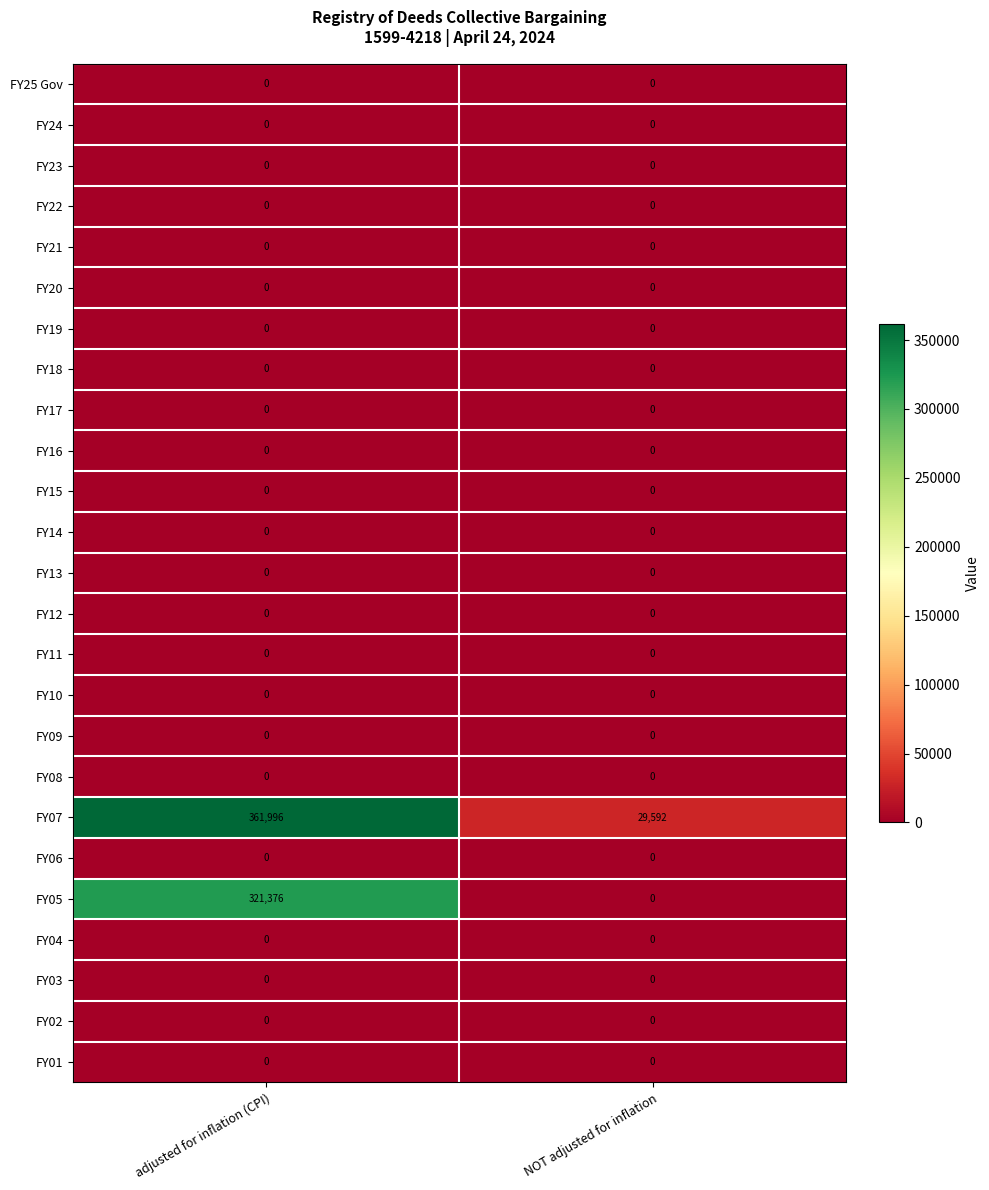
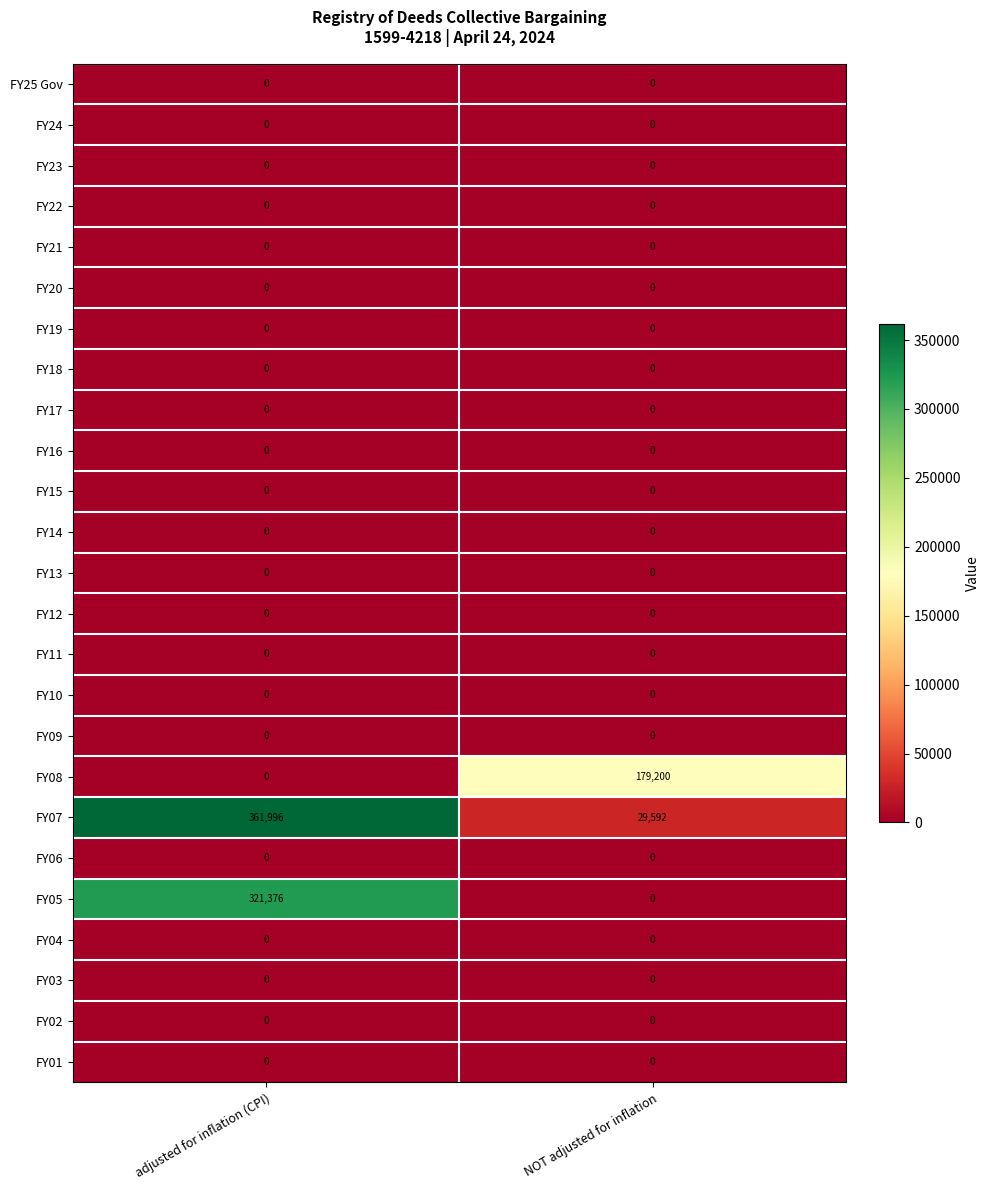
  {
    "FY25 Gov": {
      "adjusted for inflation (CPI)": "0",
      "NOT adjusted for inflation": "0"
    },
    "FY24": {
      "adjusted for inflation (CPI)": "0",
      "NOT adjusted for inflation": "0"
    },
    "FY23": {
      "adjusted for inflation (CPI)": "0",
      "NOT adjusted for inflation": "0"
    },
    "FY22": {
      "adjusted for inflation (CPI)": "0",
      "NOT adjusted for inflation": "0"
    },
    "FY21": {
      "adjusted for inflation (CPI)": "0",
      "NOT adjusted for inflation": "0"
    },
    "FY20": {
      "adjusted for inflation (CPI)": "0",
      "NOT adjusted for inflation": "0"
    },
    "FY19": {
      "adjusted for inflation (CPI)": "0",
      "NOT adjusted for inflation": "0"
    },
    "FY18": {
      "adjusted for inflation (CPI)": "0",
      "NOT adjusted for inflation": "0"
    },
    "FY17": {
      "adjusted for inflation (CPI)": "0",
      "NOT adjusted for inflation": "0"
    },
    "FY16": {
      "adjusted for inflation (CPI)": "0",
      "NOT adjusted for inflation": "0"
    },
    "FY15": {
      "adjusted for inflation (CPI)": "0",
      "NOT adjusted for inflation": "0"
    },
    "FY14": {
      "adjusted for inflation (CPI)": "0",
      "NOT adjusted for inflation": "0"
    },
    "FY13": {
      "adjusted for inflation (CPI)": "0",
      "NOT adjusted for inflation": "0"
    },
    "FY12": {
      "adjusted for inflation (CPI)": "0",
      "NOT adjusted for inflation": "0"
    },
    "FY11": {
      "adjusted for inflation (CPI)": "0",
      "NOT adjusted for inflation": "0"
    },
    "FY10": {
      "adjusted for inflation (CPI)": "0",
      "NOT adjusted for inflation": "0"
    },
    "FY09": {
      "adjusted for inflation (CPI)": "0",
      "NOT adjusted for inflation": "0"
    },
    "FY08": {
      "adjusted for inflation (CPI)": "0",
-     "NOT adjusted for inflation": "0"
+     "NOT adjusted for inflation": "179,200"
    },
    "FY07": {
      "adjusted for inflation (CPI)": "361,996",
      "NOT adjusted for inflation": "29,592"
    },
    "FY06": {
      "adjusted for inflation (CPI)": "0",
      "NOT adjusted for inflation": "0"
    },
    "FY05": {
      "adjusted for inflation (CPI)": "321,376",
      "NOT adjusted for inflation": "0"
    },
    "FY04": {
      "adjusted for inflation (CPI)": "0",
      "NOT adjusted for inflation": "0"
    },
    "FY03": {
      "adjusted for inflation (CPI)": "0",
      "NOT adjusted for inflation": "0"
    },
    "FY02": {
      "adjusted for inflation (CPI)": "0",
      "NOT adjusted for inflation": "0"
    },
    "FY01": {
      "adjusted for inflation (CPI)": "0",
      "NOT adjusted for inflation": "0"
    }
  }
